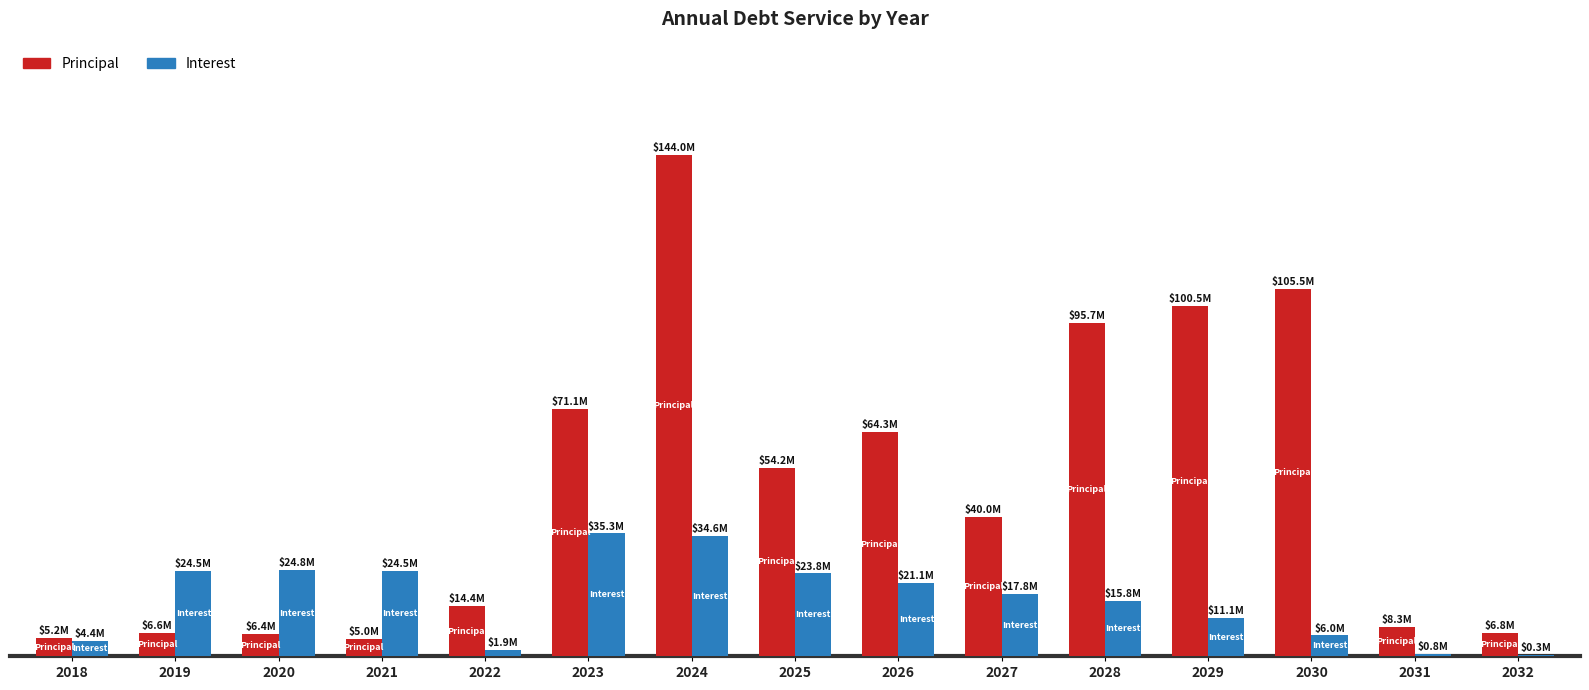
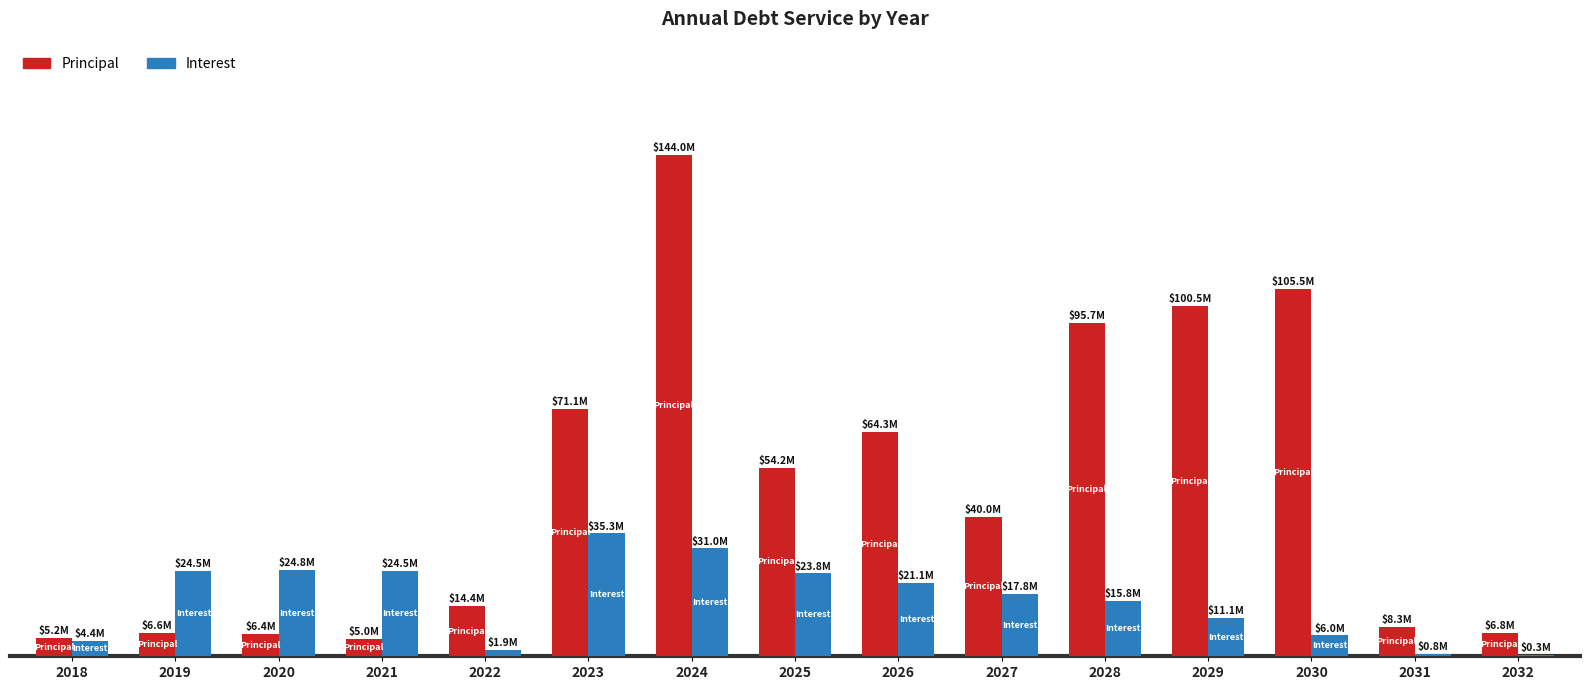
  {
    "Principal": {
      "2018": "$5.2M",
      "2019": "$6.6M",
      "2020": "$6.4M",
      "2021": "$5.0M",
      "2022": "$14.4M",
      "2023": "$71.1M",
      "2024": "$144.0M",
      "2025": "$54.2M",
      "2026": "$64.3M",
      "2027": "$40.0M",
      "2028": "$95.7M",
      "2029": "$100.5M",
      "2030": "$105.5M",
      "2031": "$8.3M",
      "2032": "$6.8M"
    },
    "Interest": {
      "2018": "$4.4M",
      "2019": "$24.5M",
      "2020": "$24.8M",
      "2021": "$24.5M",
      "2022": "$1.9M",
      "2023": "$35.3M",
-     "2024": "$34.6M",
+     "2024": "$31.0M",
      "2025": "$23.8M",
      "2026": "$21.1M",
      "2027": "$17.8M",
      "2028": "$15.8M",
      "2029": "$11.1M",
      "2030": "$6.0M",
      "2031": "$0.8M",
      "2032": "$0.3M"
    }
  }
